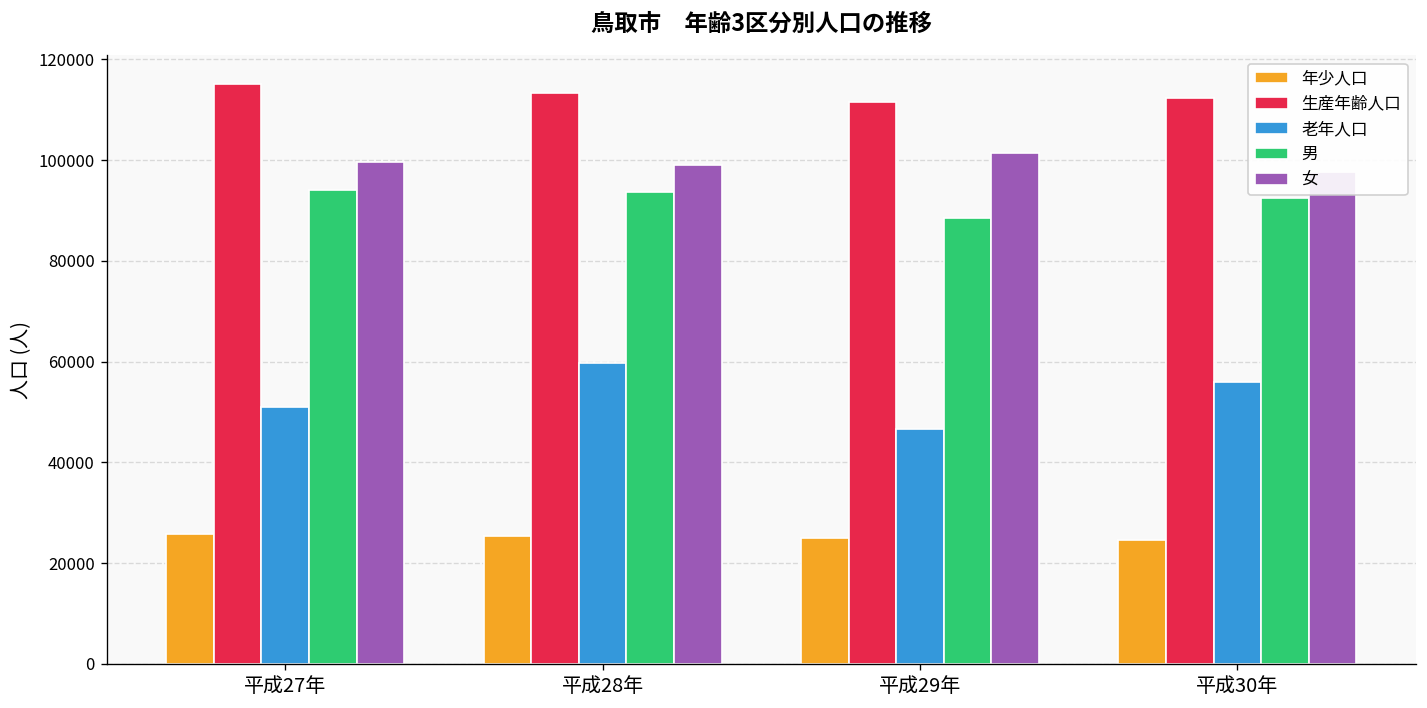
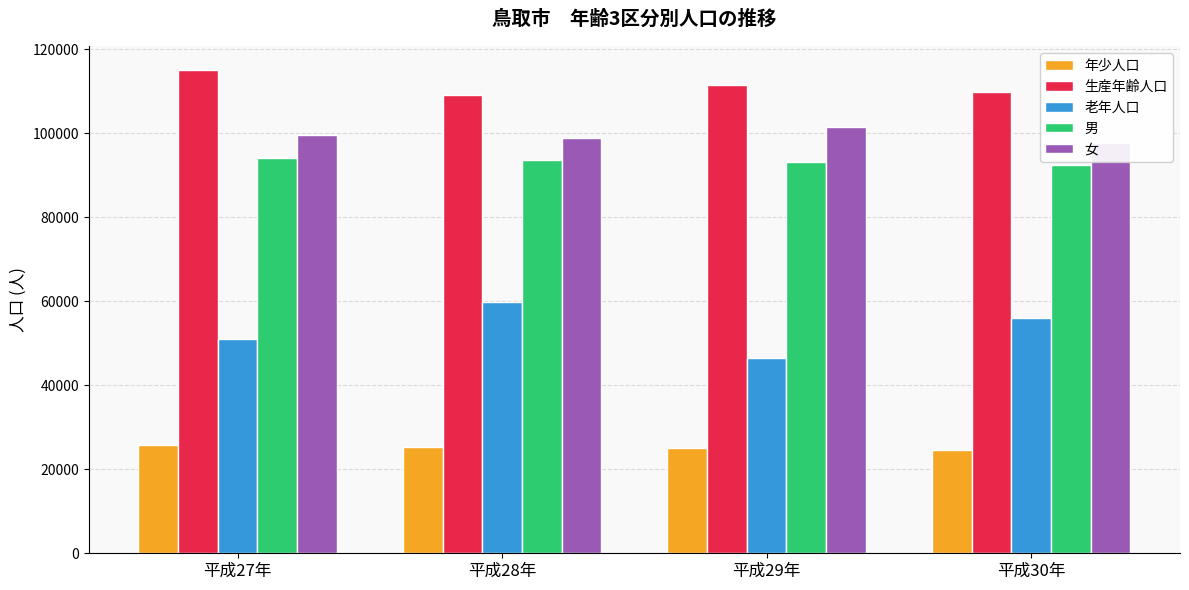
  {
    "年少人口": {
      "平成27年": 26000,
      "平成28年": 25000,
      "平成29年": 25000,
      "平成30年": 25000
    },
    "生産年齢人口": {
      "平成27年": 115000,
-     "平成28年": 113000,
+     "平成28年": 109000,
      "平成29年": 112000,
-     "平成30年": 112000
+     "平成30年": 110000
    },
    "老年人口": {
      "平成27年": 51000,
      "平成28年": 60000,
      "平成29年": 47000,
      "平成30年": 56000
    },
    "男": {
      "平成27年": 94000,
      "平成28年": 94000,
-     "平成29年": 89000,
+     "平成29年": 93000,
      "平成30年": 92000
    },
    "女": {
      "平成27年": 100000,
      "平成28年": 99000,
      "平成29年": 101000
    }
  }
